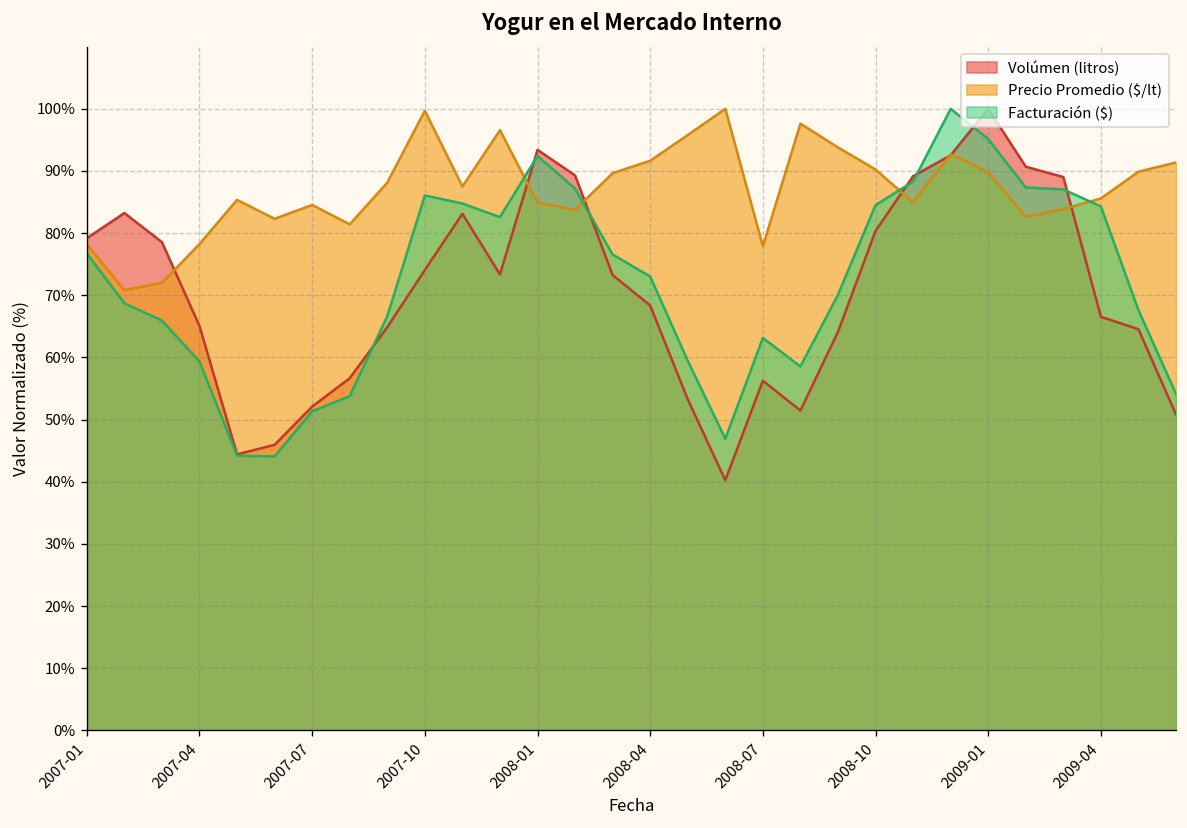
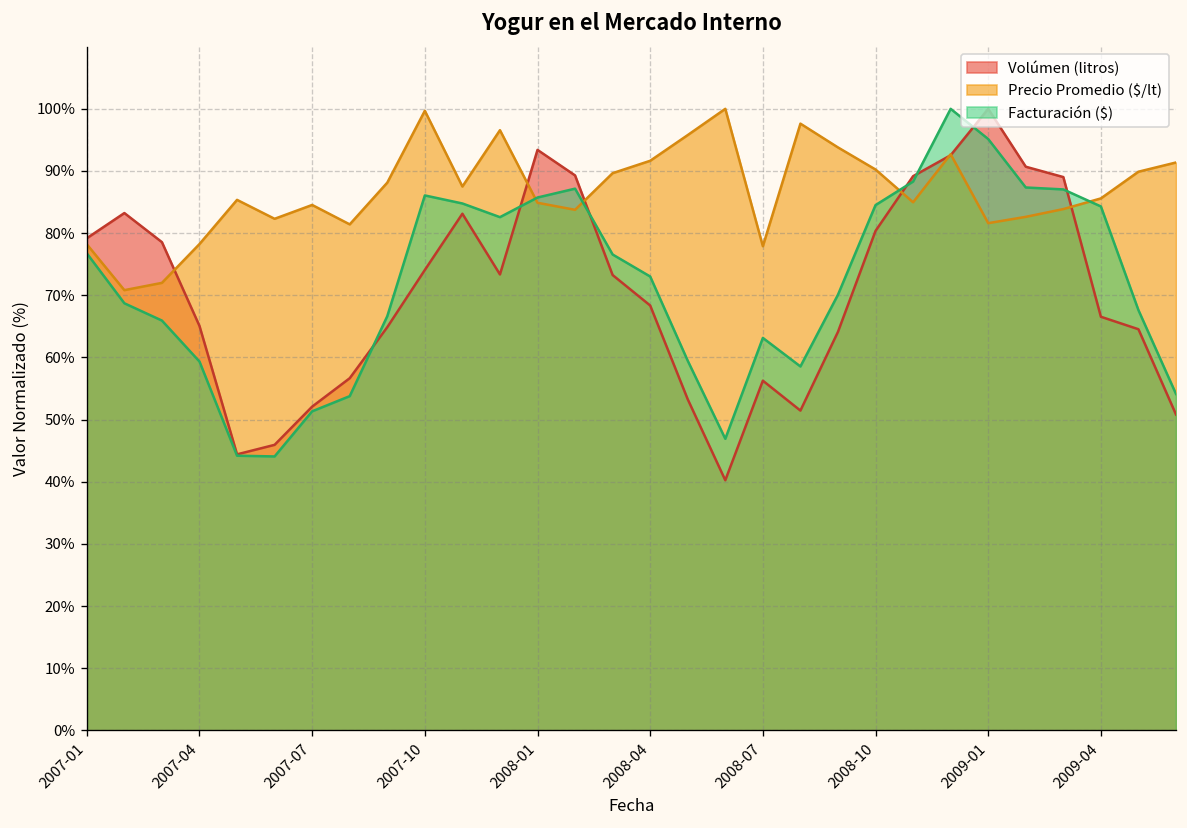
  {
    "Volúmen (litros)": {
      "2007-01": "79%",
      "2007-04": "65%",
      "2007-07": "52%",
      "2007-10": "74%",
      "2008-01": "93%",
      "2008-04": "68%",
      "2008-07": "56%",
      "2008-10": "80%",
      "2009-04": "67%"
    },
    "Precio Promedio ($/lt)": {
      "2007-01": "78%",
      "2007-04": "78%",
      "2007-07": "85%",
      "2007-10": "100%",
      "2008-01": "85%",
      "2008-04": "92%",
      "2008-07": "78%",
      "2008-10": "90%",
-     "2009-01": "90%",
+     "2009-01": "82%",
      "2009-04": "86%"
    },
    "Facturación ($)": {
      "2007-01": "77%",
      "2007-04": "59%",
      "2007-07": "51%",
      "2007-10": "86%",
-     "2008-01": "92%",
+     "2008-01": "86%",
      "2008-04": "73%",
      "2008-07": "63%",
      "2008-10": "85%",
      "2009-01": "95%",
      "2009-04": "84%"
    }
  }
